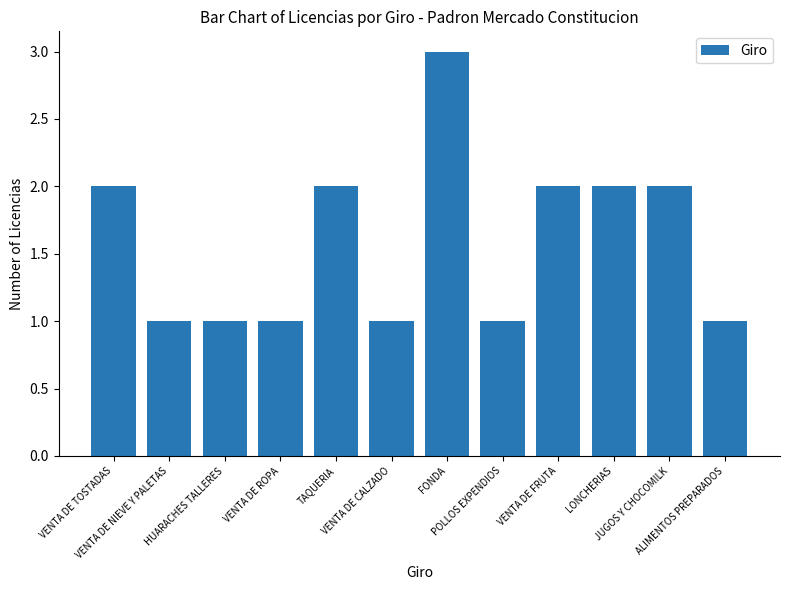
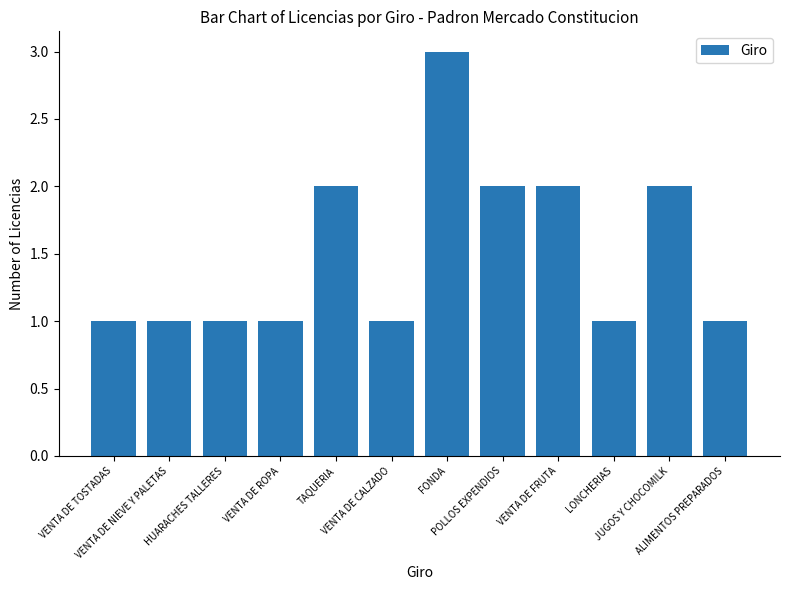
  {
-   "VENTA DE TOSTADAS": 2,
+   "VENTA DE TOSTADAS": 1,
    "VENTA DE NIEVE Y PALETAS": 1,
    "HUARACHES TALLERES": 1,
    "VENTA DE ROPA": 1,
    "TAQUERIA": 2,
    "VENTA DE CALZADO": 1,
    "FONDA": 3,
-   "POLLOS EXPENDIOS": 1,
+   "POLLOS EXPENDIOS": 2,
    "VENTA DE FRUTA": 2,
-   "LONCHERIAS": 2,
+   "LONCHERIAS": 1,
    "JUGOS Y CHOCOMILK": 2,
    "ALIMENTOS PREPARADOS": 1
  }
